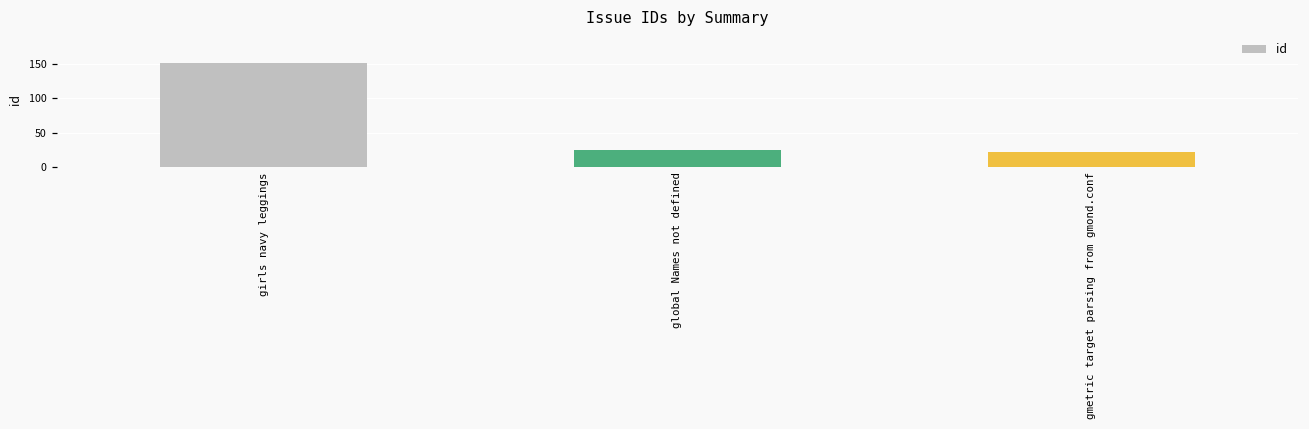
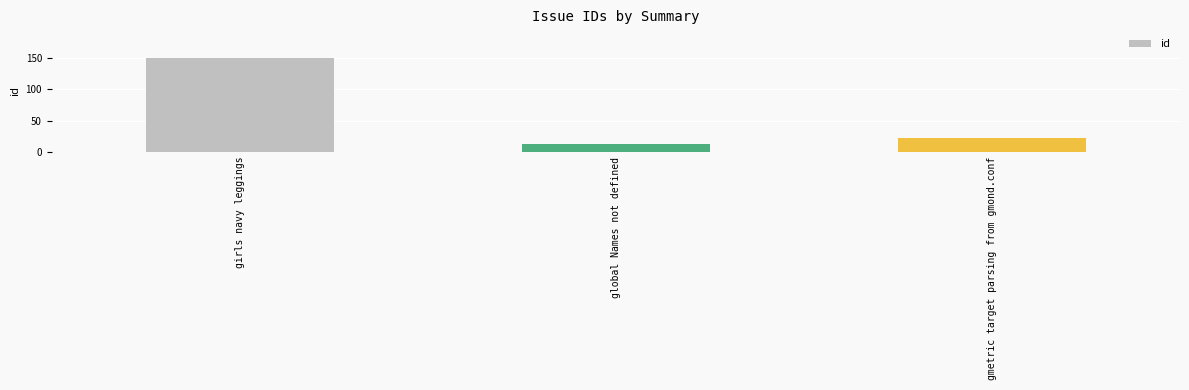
  {
    "girls navy leggings": 150,
-   "global Names not defined": 30,
+   "global Names not defined": 10,
    "gmetric target parsing from gmond.conf": 20
  }
